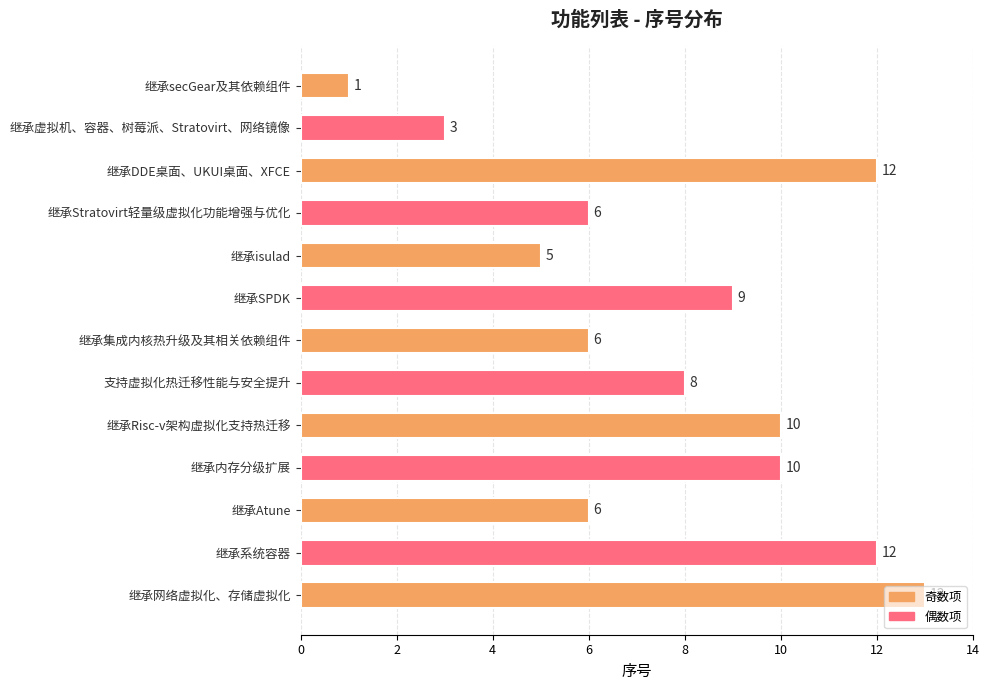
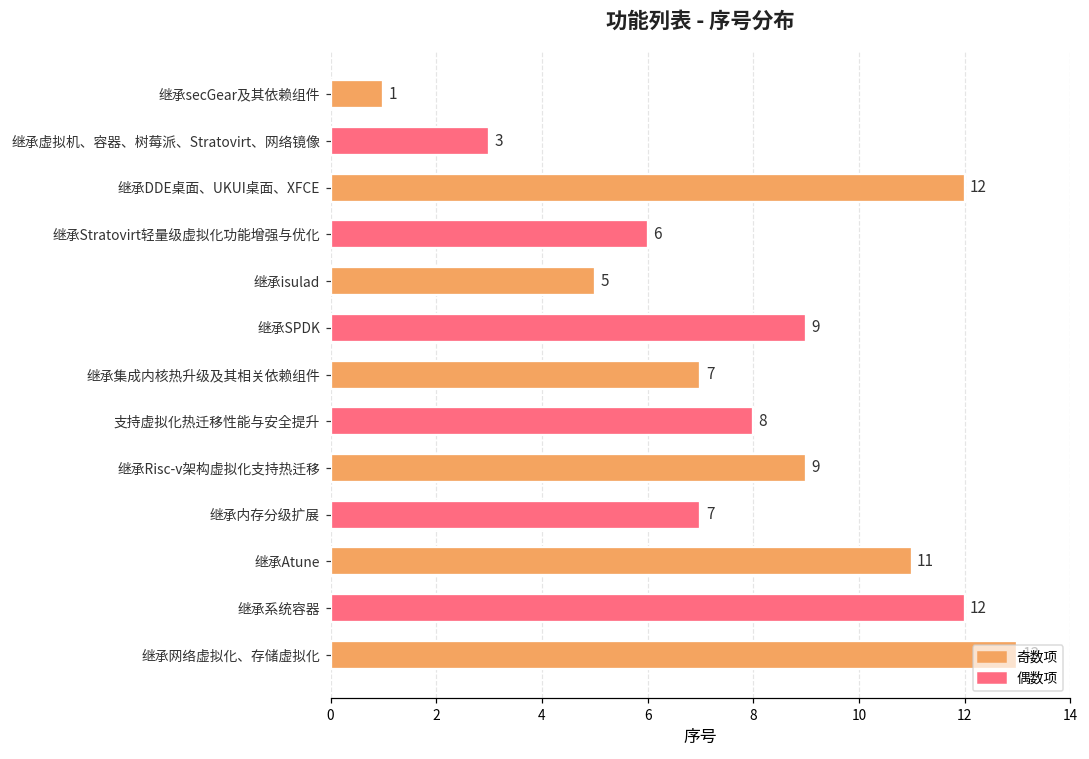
  {
    "继承secGear及其依赖组件": 1,
    "继承虚拟机、容器、树莓派、Stratovirt、网络镜像": 3,
    "继承DDE桌面、UKUI桌面、XFCE": 12,
    "继承Stratovirt轻量级虚拟化功能增强与优化": 6,
    "继承isulad": 5,
    "继承SPDK": 9,
-   "继承集成内核热升级及其相关依赖组件": 6,
+   "继承集成内核热升级及其相关依赖组件": 7,
    "支持虚拟化热迁移性能与安全提升": 8,
-   "继承Risc-v架构虚拟化支持热迁移": 10,
-   "继承内存分级扩展": 10,
-   "继承Atune": 6,
+   "继承Risc-v架构虚拟化支持热迁移": 9,
+   "继承内存分级扩展": 7,
+   "继承Atune": 11,
    "继承系统容器": 12
  }
